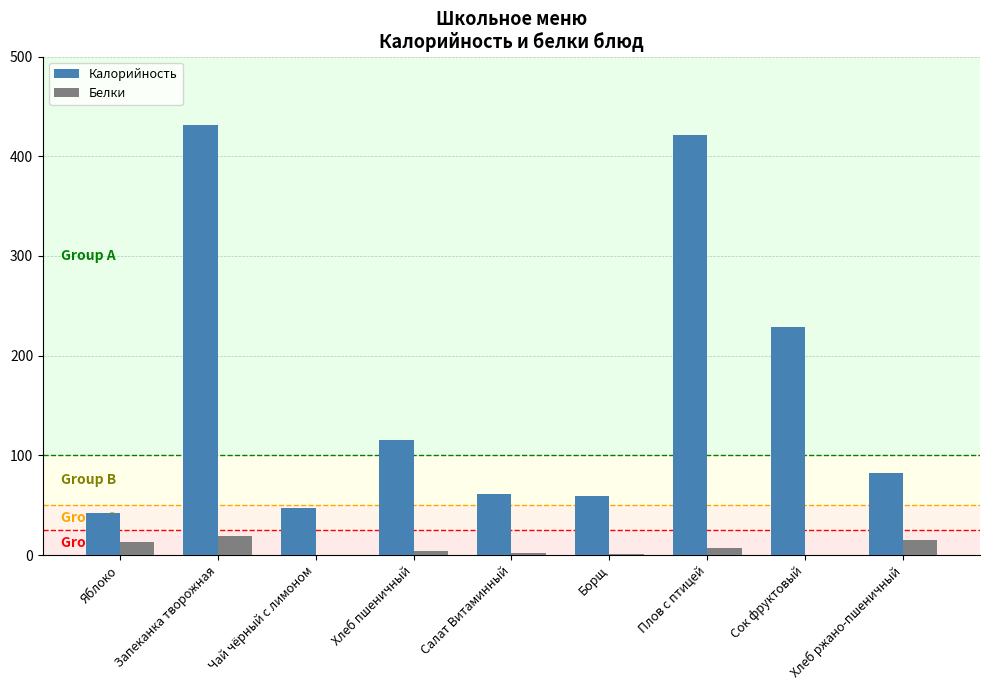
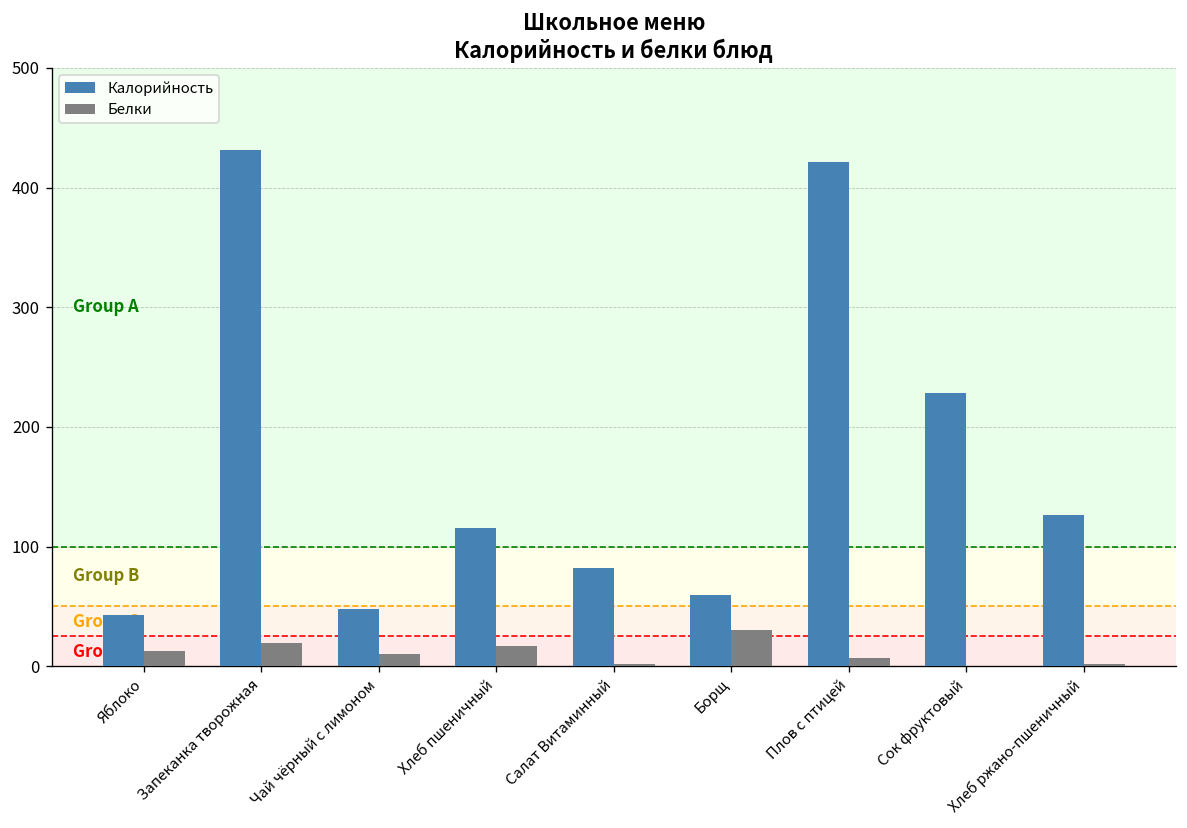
  {
    "Калорийность": {
      "Яблоко": 40,
      "Запеканка творожная": 430,
      "Чай чёрный с лимоном": 50,
      "Хлеб пшеничный": 120,
-     "Салат Витаминный": 60,
+     "Салат Витаминный": 80,
      "Борщ": 60,
      "Плов с птицей": 420,
      "Сок фруктовый": 230,
-     "Хлеб ржано-пшеничный": 80
+     "Хлеб ржано-пшеничный": 130
    },
    "Белки": {
      "Яблоко": 10,
      "Запеканка творожная": 20,
-     "Чай чёрный с лимоном": 0,
-     "Хлеб пшеничный": 0,
-     "Борщ": 0,
+     "Чай чёрный с лимоном": 10,
+     "Хлеб пшеничный": 20,
+     "Борщ": 30,
      "Плов с птицей": 10,
-     "Хлеб ржано-пшеничный": 20
+     "Хлеб ржано-пшеничный": 0
    }
  }
